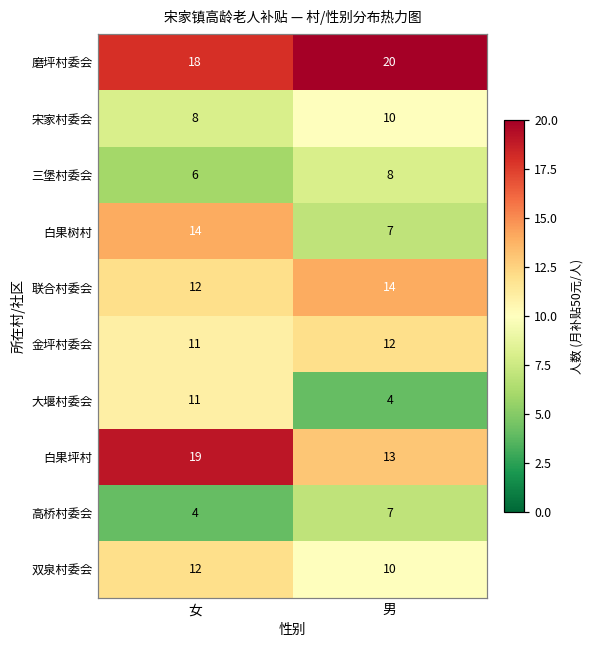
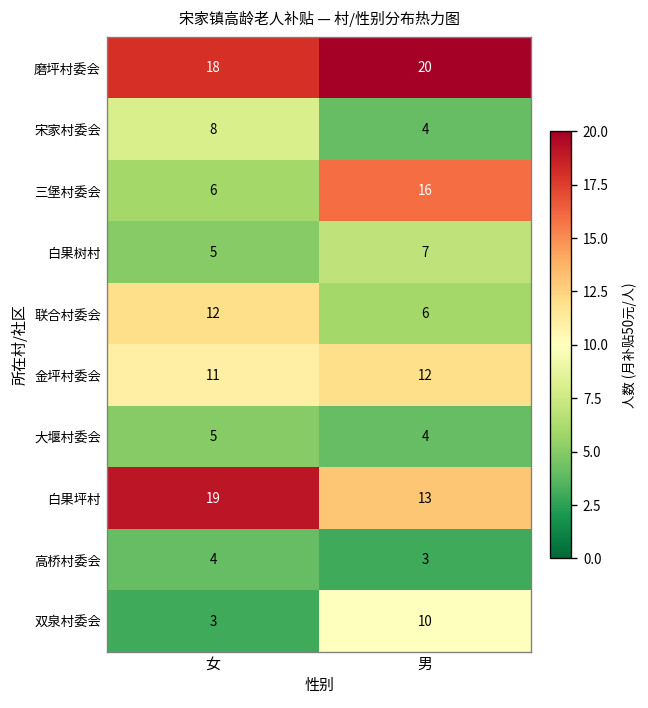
  {
    "磨坪村委会": {
      "女": 18,
      "男": 20
    },
    "宋家村委会": {
      "女": 8,
-     "男": 10
+     "男": 4
    },
    "三堡村委会": {
      "女": 6,
-     "男": 8
+     "男": 16
    },
    "白果树村": {
-     "女": 14,
+     "女": 5,
      "男": 7
    },
    "联合村委会": {
      "女": 12,
-     "男": 14
+     "男": 6
    },
    "金坪村委会": {
      "女": 11,
      "男": 12
    },
    "大堰村委会": {
-     "女": 11,
+     "女": 5,
      "男": 4
    },
    "白果坪村": {
      "女": 19,
      "男": 13
    },
    "高桥村委会": {
      "女": 4,
-     "男": 7
+     "男": 3
    },
    "双泉村委会": {
-     "女": 12,
+     "女": 3,
      "男": 10
    }
  }
